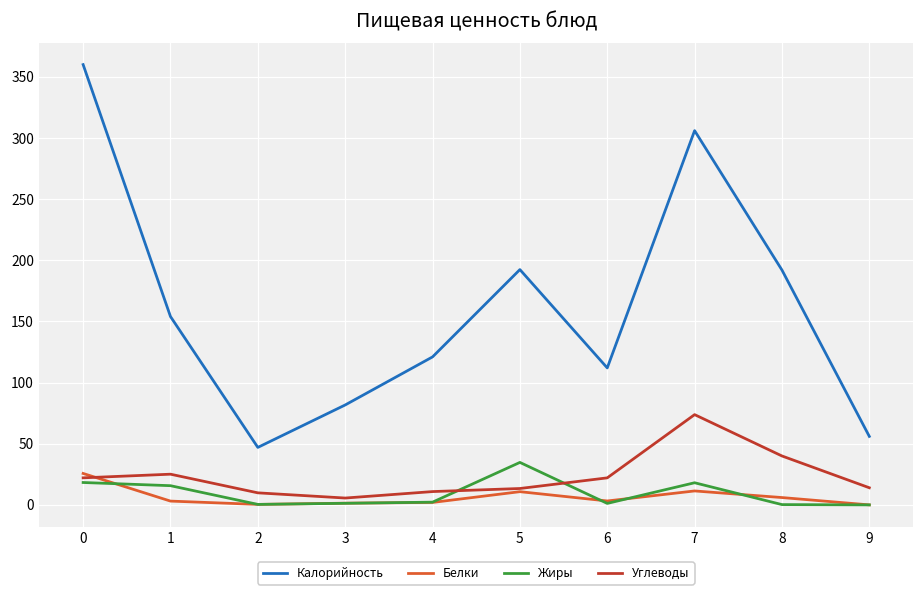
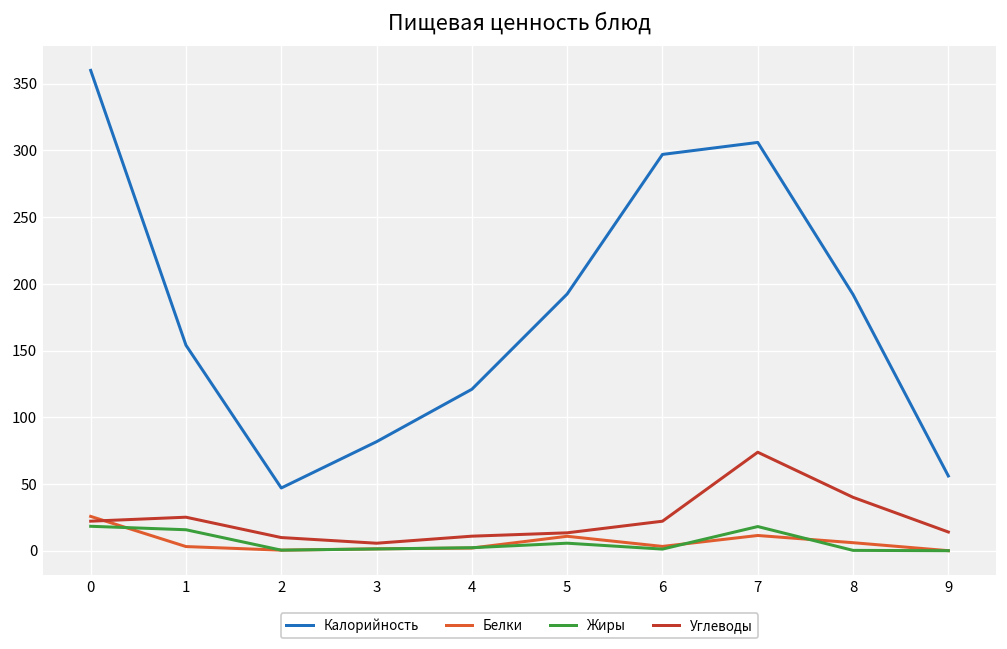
  {
    "Калорийность": {
      "0": 360,
      "1": 154,
      "2": 47,
      "3": 82,
      "4": 121,
      "5": 192,
-     "6": 112,
+     "6": 297,
      "7": 306,
      "8": 192,
      "9": 56
    },
    "Жиры": {
      "0": 18,
      "1": 16,
-     "5": 35,
+     "5": 6,
      "7": 18,
      "8": 0
    }
  }
